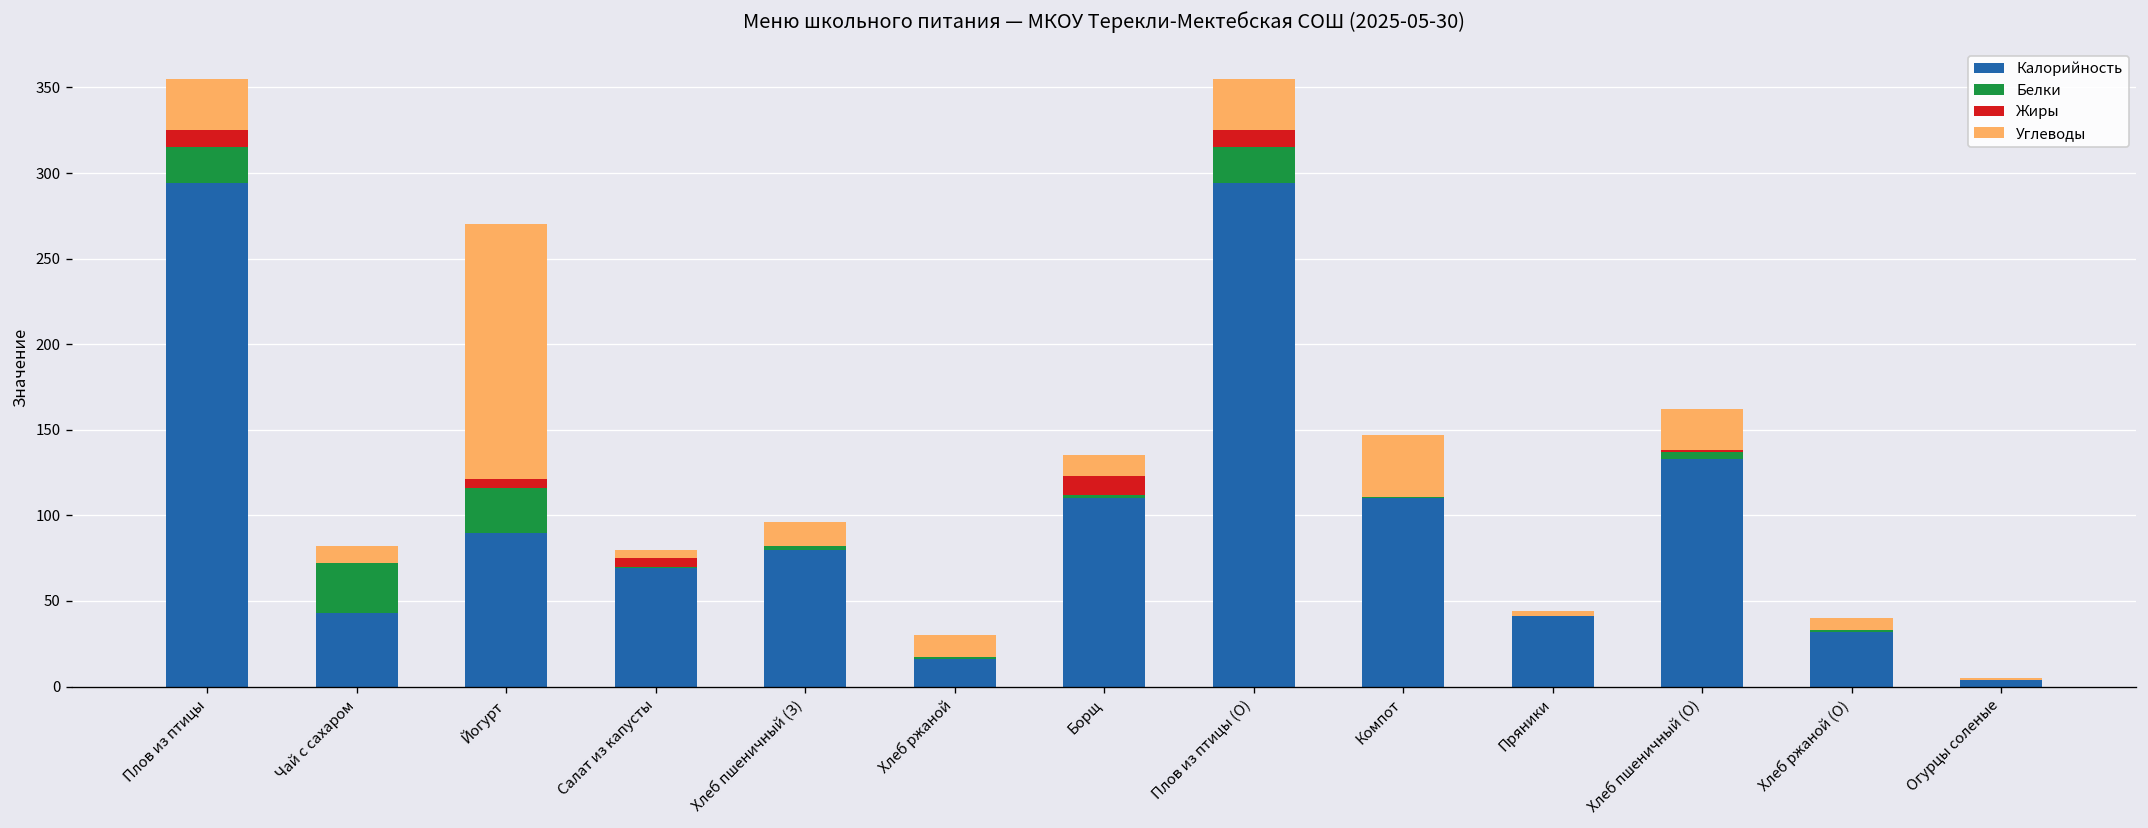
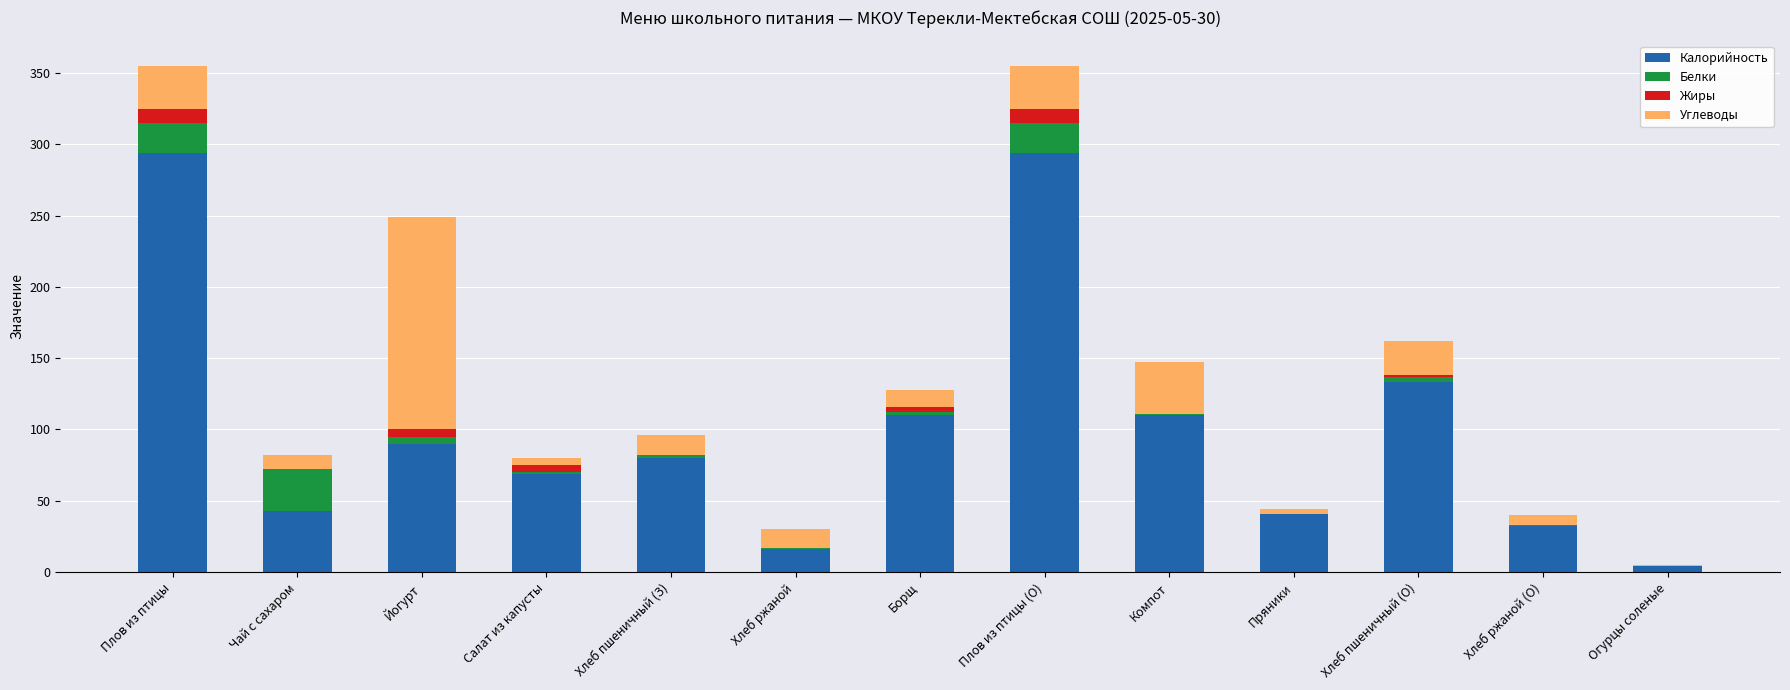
  {
    "Калорийность": {
      "Плов из птицы": 294,
      "Чай с сахаром": 43,
      "Йогурт": 90,
      "Салат из капусты": 69,
      "Хлеб пшеничный (З)": 80,
      "Хлеб ржаной": 16,
      "Борщ": 110,
      "Плов из птицы (О)": 294,
      "Компот": 110,
      "Пряники": 41,
      "Хлеб пшеничный (О)": 133,
      "Хлеб ржаной (О)": 32,
      "Огурцы соленые": 4
    },
    "Белки": {
      "Плов из птицы": 21,
      "Чай с сахаром": 29,
-     "Йогурт": 26,
+     "Йогурт": 5,
      "Хлеб пшеничный (З)": 2,
      "Борщ": 2,
      "Плов из птицы (О)": 21,
      "Пряники": 0,
      "Хлеб пшеничный (О)": 4,
      "Огурцы соленые": 0
    },
    "Жиры": {
      "Плов из птицы": 10,
      "Чай с сахаром": 0,
      "Йогурт": 5,
      "Салат из капусты": 5,
      "Хлеб пшеничный (З)": 0,
      "Хлеб ржаной": 0,
-     "Борщ": 11,
+     "Борщ": 4,
      "Плов из птицы (О)": 10,
      "Компот": 0,
      "Пряники": 0,
      "Хлеб ржаной (О)": 0,
      "Огурцы соленые": 0
    },
    "Углеводы": {
      "Плов из птицы": 30,
      "Чай с сахаром": 10,
      "Йогурт": 149,
      "Салат из капусты": 5,
      "Хлеб пшеничный (З)": 14,
      "Хлеб ржаной": 13,
      "Борщ": 12,
      "Плов из птицы (О)": 30,
      "Компот": 36,
      "Пряники": 3,
      "Хлеб пшеничный (О)": 24,
      "Хлеб ржаной (О)": 7
    }
  }
